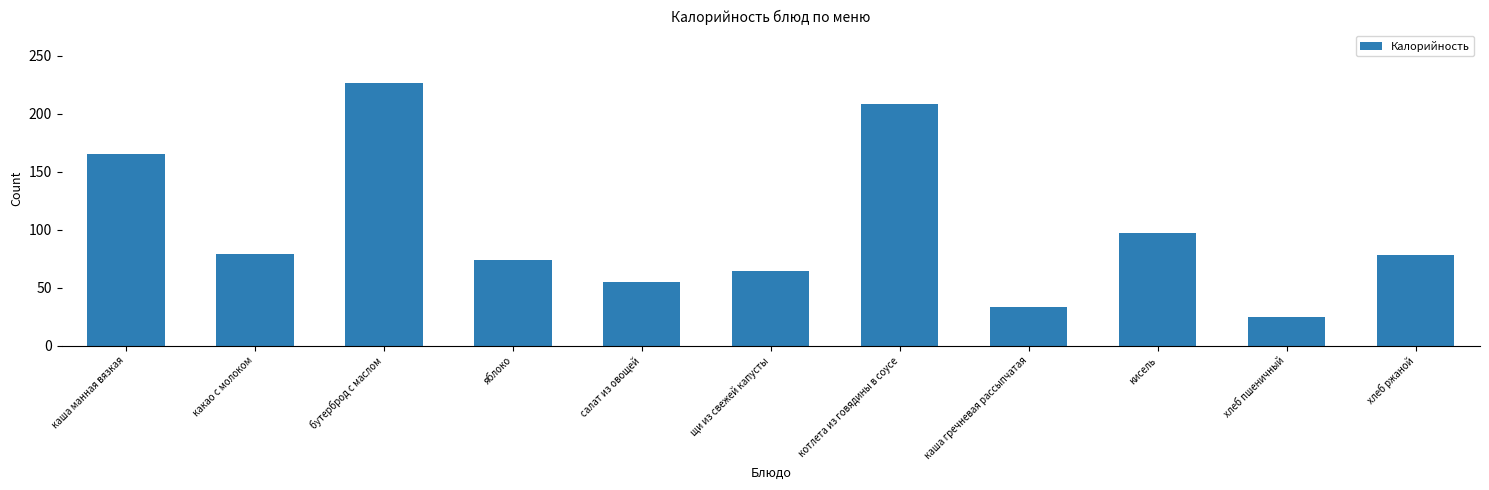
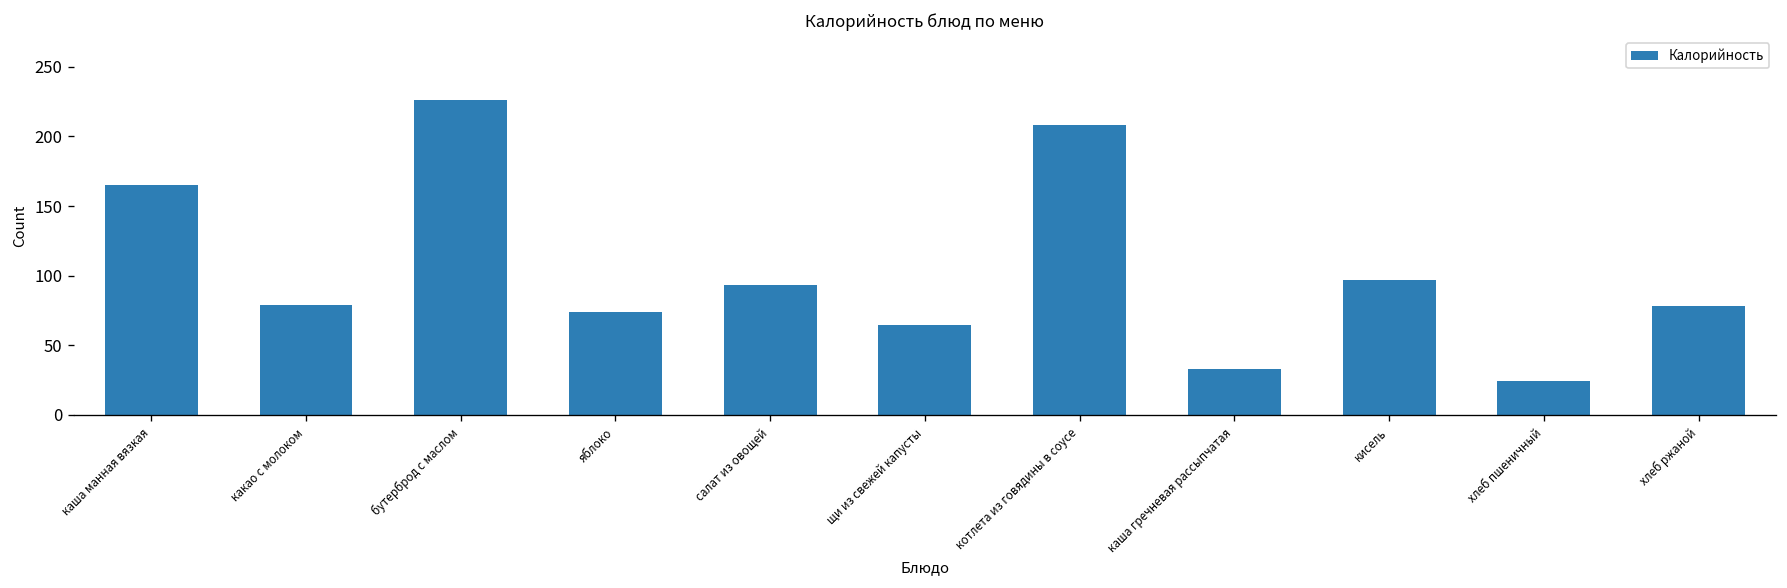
  {
    "каша манная вязкая": 165,
    "какао с молоком": 79,
    "бутерброд с маслом": 226,
    "яблоко": 74,
-   "салат из овощей": 55,
+   "салат из овощей": 93,
    "щи из свежей капусты": 64,
    "котлета из говядины в соусе": 208,
    "каша гречневая рассыпчатая": 33,
    "кисель": 97,
    "хлеб пшеничный": 24,
    "хлеб ржаной": 78
  }
